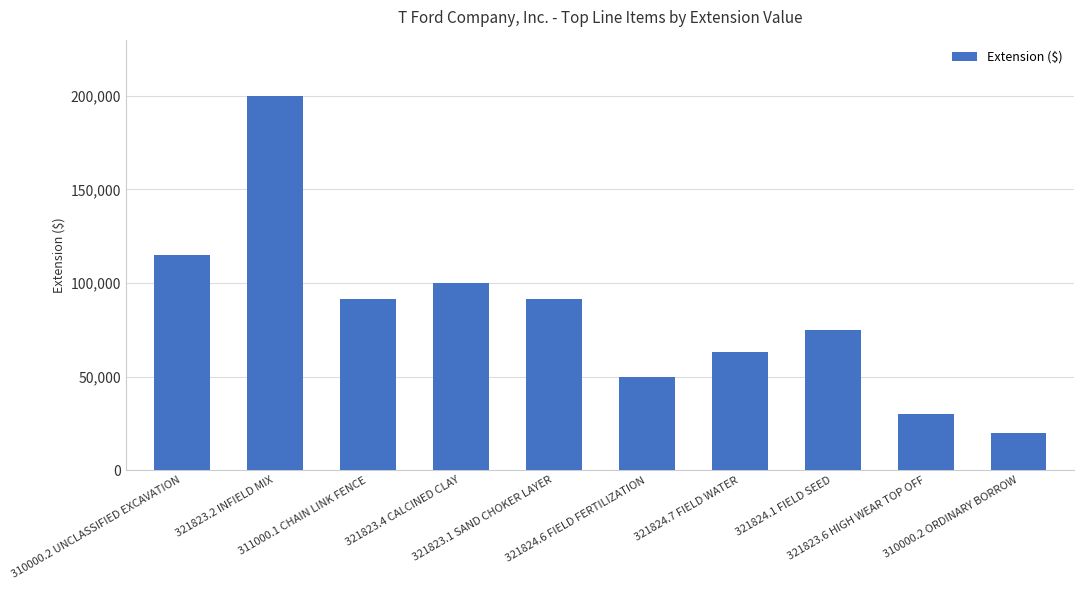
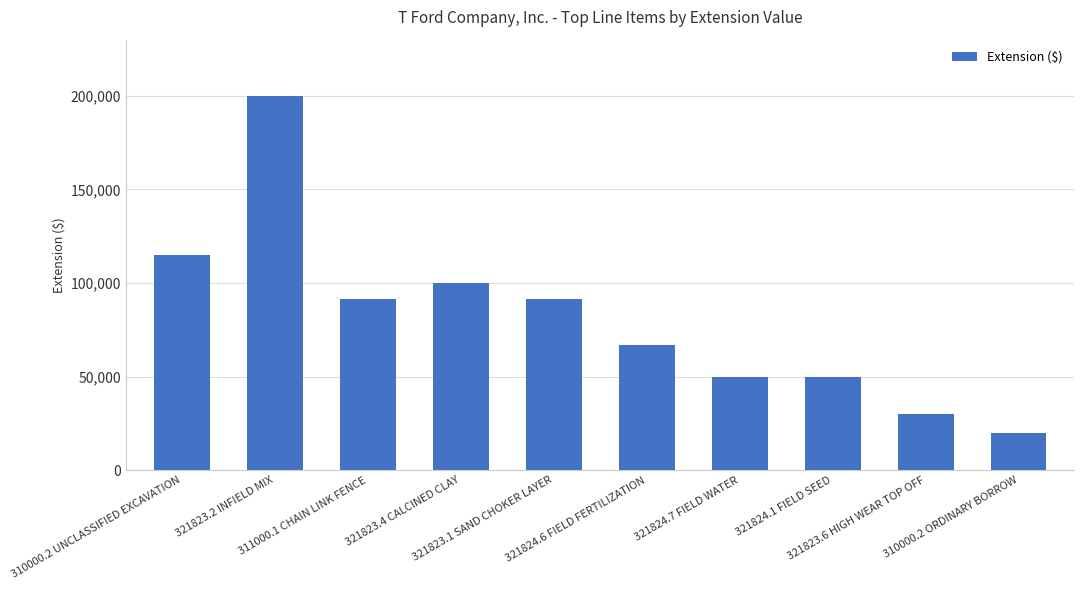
  {
    "310000.2 UNCLASSIFIED EXCAVATION": "115,000",
    "321823.2 INFIELD MIX": "200,000",
    "311000.1 CHAIN LINK FENCE": "92,000",
    "321823.4 CALCINED CLAY": "100,000",
    "321823.1 SAND CHOKER LAYER": "91,000",
-   "321824.6 FIELD FERTILIZATION": "50,000",
-   "321824.7 FIELD WATER": "63,000",
-   "321824.1 FIELD SEED": "75,000",
+   "321824.6 FIELD FERTILIZATION": "67,000",
+   "321824.7 FIELD WATER": "50,000",
+   "321824.1 FIELD SEED": "50,000",
    "321823.6 HIGH WEAR TOP OFF": "30,000",
    "310000.2 ORDINARY BORROW": "20,000"
  }
